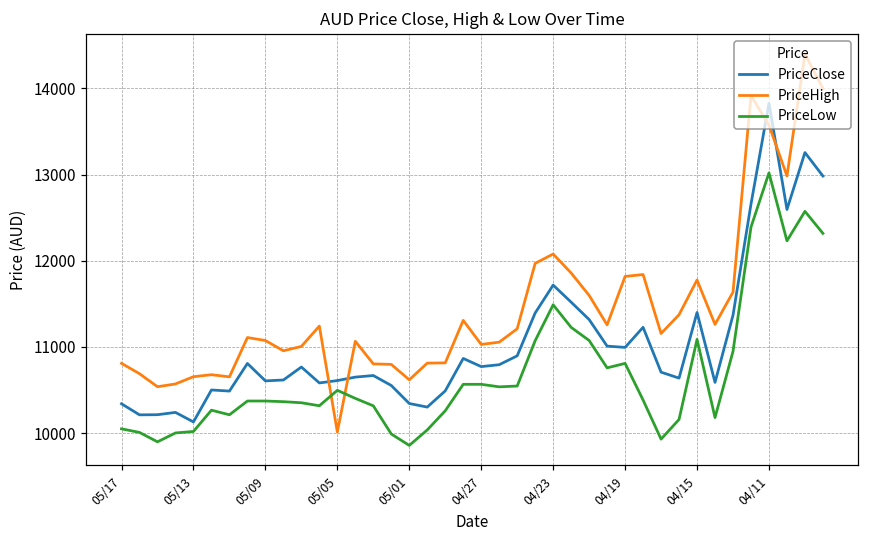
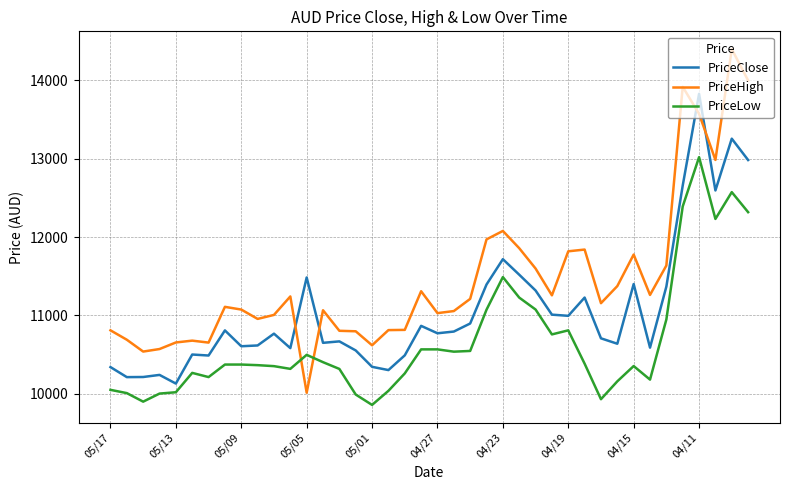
  {
    "PriceClose": {
      "05/17": 10300,
      "05/13": 10100,
      "05/09": 10600,
-     "05/05": 10600,
+     "05/05": 11500,
      "05/01": 10300,
      "04/27": 10800,
      "04/23": 11700,
      "04/19": 11000,
      "04/15": 11400
    },
    "PriceHigh": {
      "05/17": 10800,
      "05/13": 10700,
      "05/09": 11100,
      "05/05": 10000,
      "05/01": 10600,
      "04/27": 11000,
      "04/23": 12100,
      "04/19": 11800,
      "04/15": 11800
    },
    "PriceLow": {
      "05/17": 10100,
      "05/13": 10000,
      "05/09": 10400,
      "05/05": 10500,
      "05/01": 9900,
      "04/27": 10600,
      "04/23": 11500,
      "04/19": 10800,
-     "04/15": 11100,
+     "04/15": 10400,
      "04/11": 13000
    }
  }
